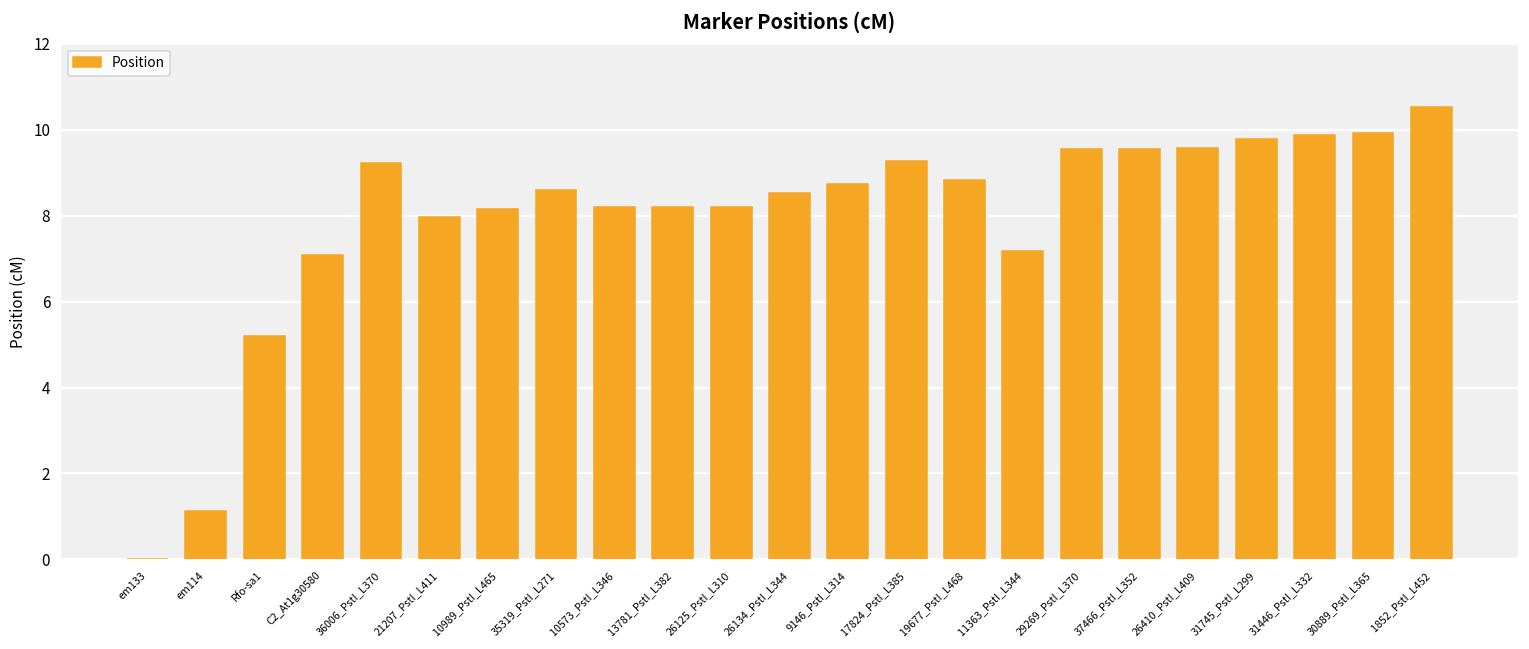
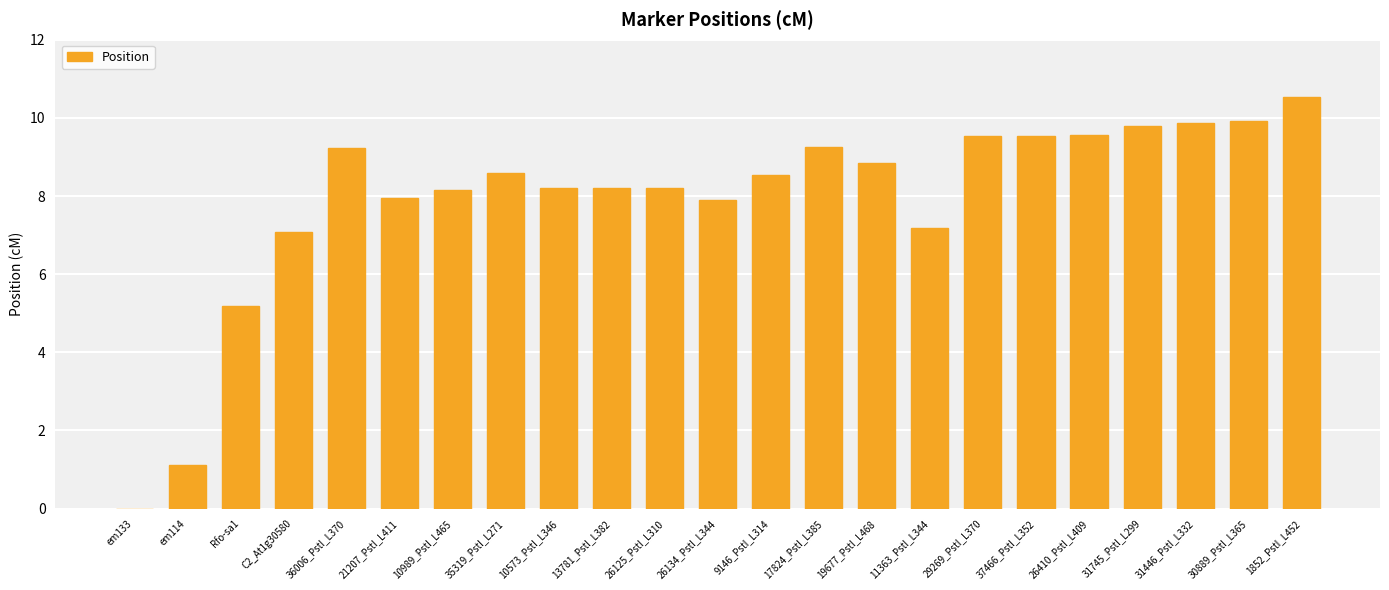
  {
    "em133": 0.0,
    "em114": 1.1,
    "Rfo-sa1": 5.2,
    "C2_At1g30580": 7.1,
    "36006_PstI_L370": 9.2,
    "21207_PstI_L411": 8.0,
    "10989_PstI_L465": 8.1,
    "35319_PstI_L271": 8.6,
    "10573_PstI_L346": 8.2,
    "13781_PstI_L382": 8.2,
    "26125_PstI_L310": 8.2,
-   "26134_PstI_L344": 8.5,
-   "9146_PstI_L314": 8.7,
+   "26134_PstI_L344": 7.9,
+   "9146_PstI_L314": 8.5,
    "17824_PstI_L385": 9.3,
    "19677_PstI_L468": 8.8,
    "11363_PstI_L344": 7.2,
    "29269_PstI_L370": 9.5,
    "37466_PstI_L352": 9.5,
    "26410_PstI_L409": 9.6,
    "31745_PstI_L299": 9.8,
    "31446_PstI_L332": 9.9,
    "30889_PstI_L365": 9.9,
    "1852_PstI_L452": 10.5
  }
